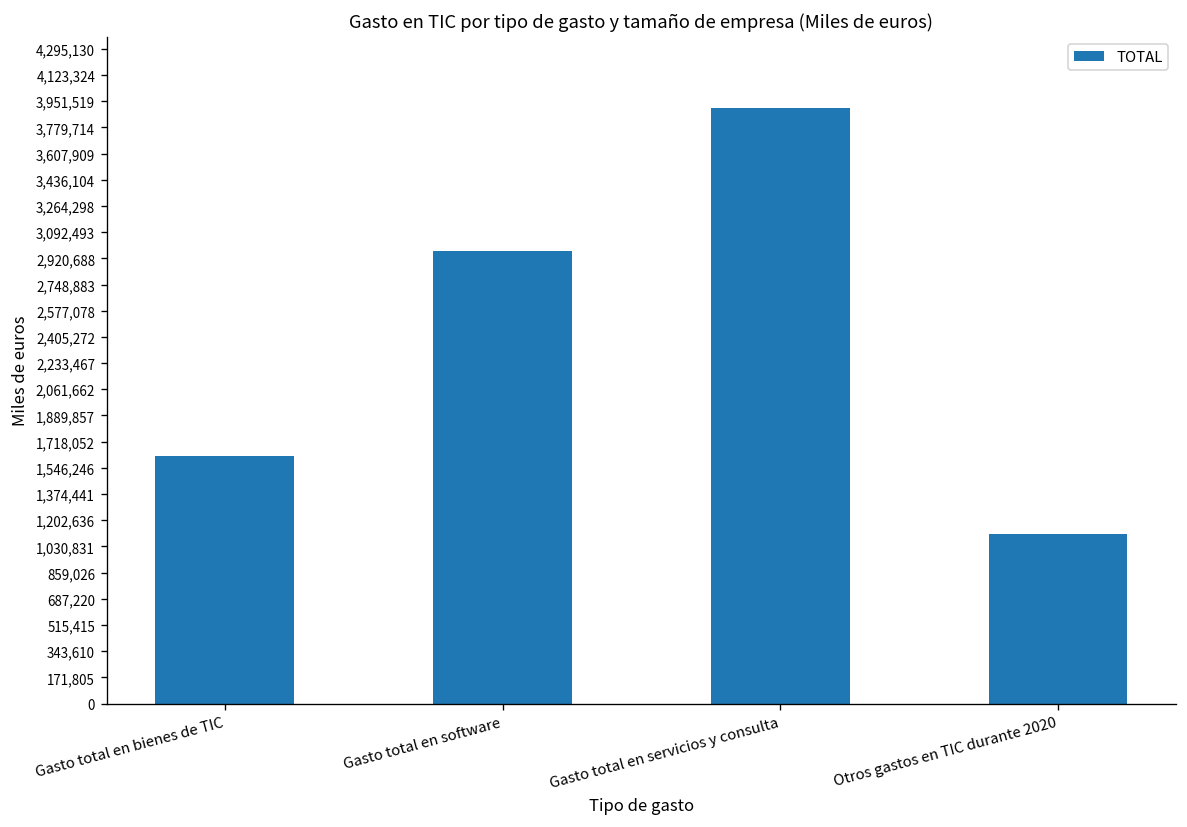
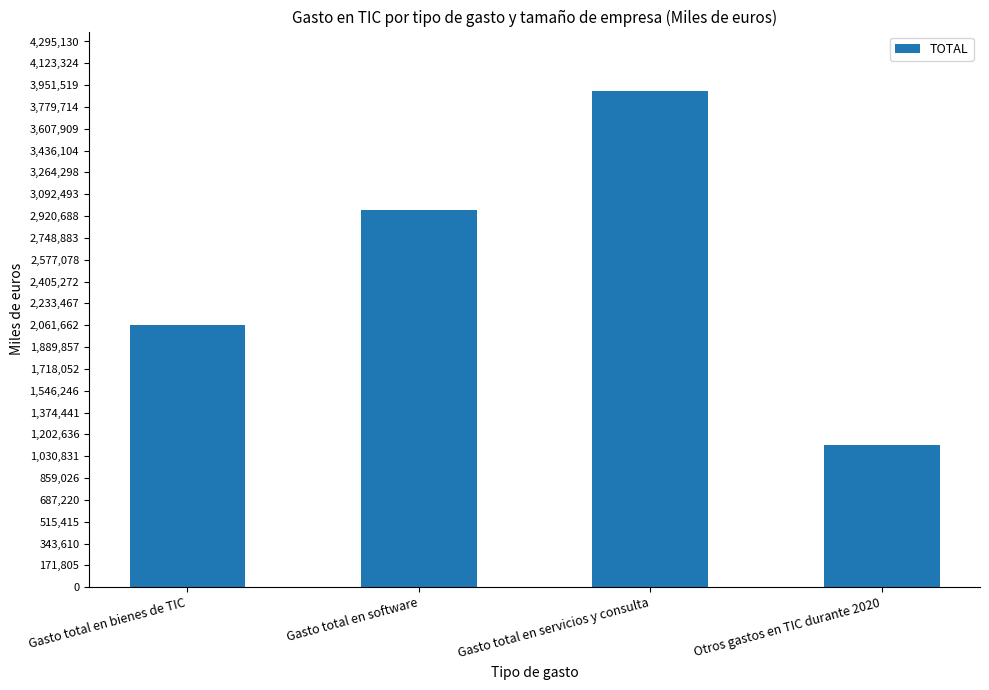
  {
-   "Gasto total en bienes de TIC": "1,620,000",
+   "Gasto total en bienes de TIC": "2,070,000",
    "Gasto total en software": "2,970,000",
    "Gasto total en servicios y consulta": "3,900,000",
    "Otros gastos en TIC durante 2020": "1,120,000"
  }
